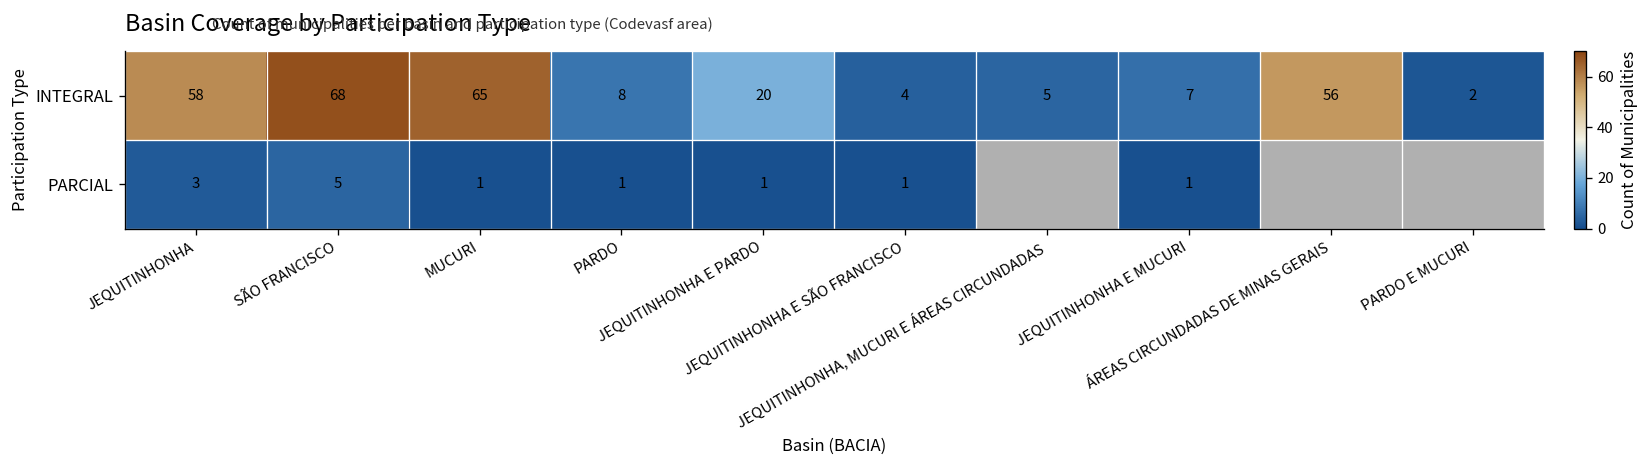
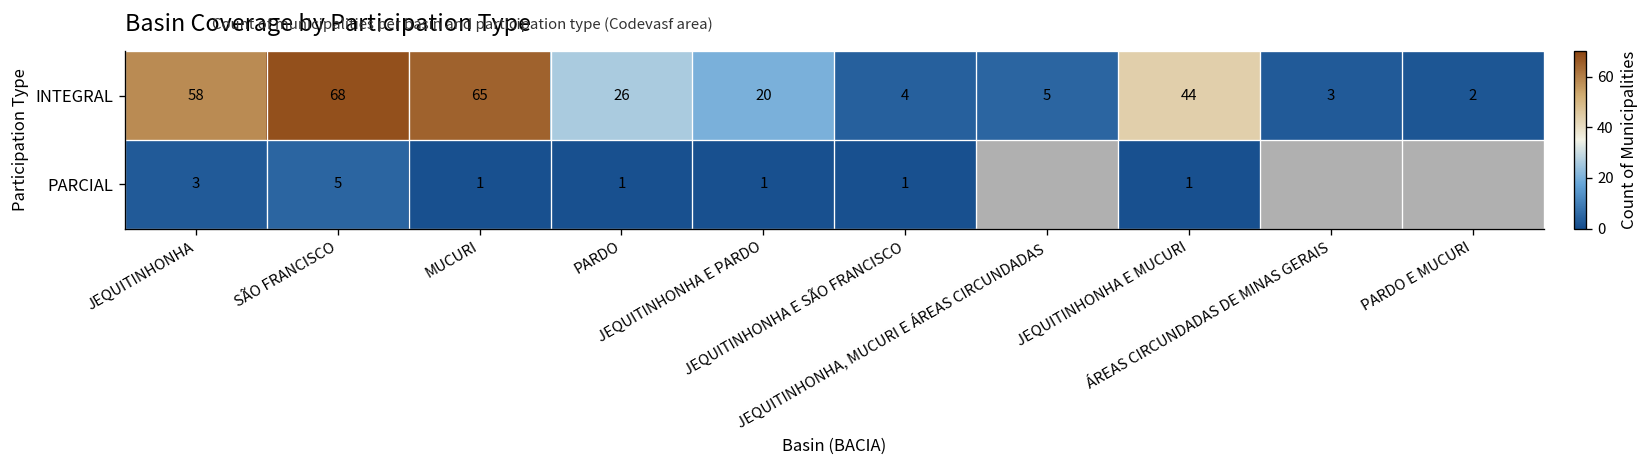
  {
    "INTEGRAL": {
      "JEQUITINHONHA": 58,
      "SÃO FRANCISCO": 68,
      "MUCURI": 65,
-     "PARDO": 8,
+     "PARDO": 26,
      "JEQUITINHONHA E PARDO": 20,
      "JEQUITINHONHA E SÃO FRANCISCO": 4,
      "JEQUITINHONHA, MUCURI E ÁREAS CIRCUNDADAS": 5,
-     "JEQUITINHONHA E MUCURI": 7,
-     "ÁREAS CIRCUNDADAS DE MINAS GERAIS": 56,
+     "JEQUITINHONHA E MUCURI": 44,
+     "ÁREAS CIRCUNDADAS DE MINAS GERAIS": 3,
      "PARDO E MUCURI": 2
    },
    "PARCIAL": {
      "JEQUITINHONHA": 3,
      "SÃO FRANCISCO": 5,
      "MUCURI": 1,
      "PARDO": 1,
      "JEQUITINHONHA E PARDO": 1,
      "JEQUITINHONHA E SÃO FRANCISCO": 1,
      "JEQUITINHONHA E MUCURI": 1
    }
  }
